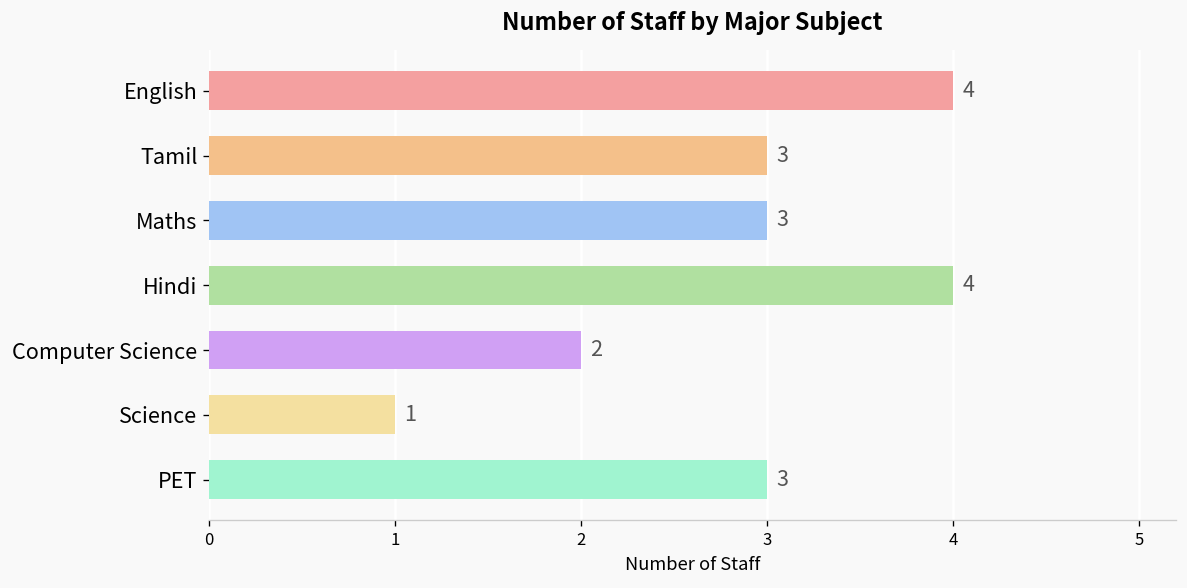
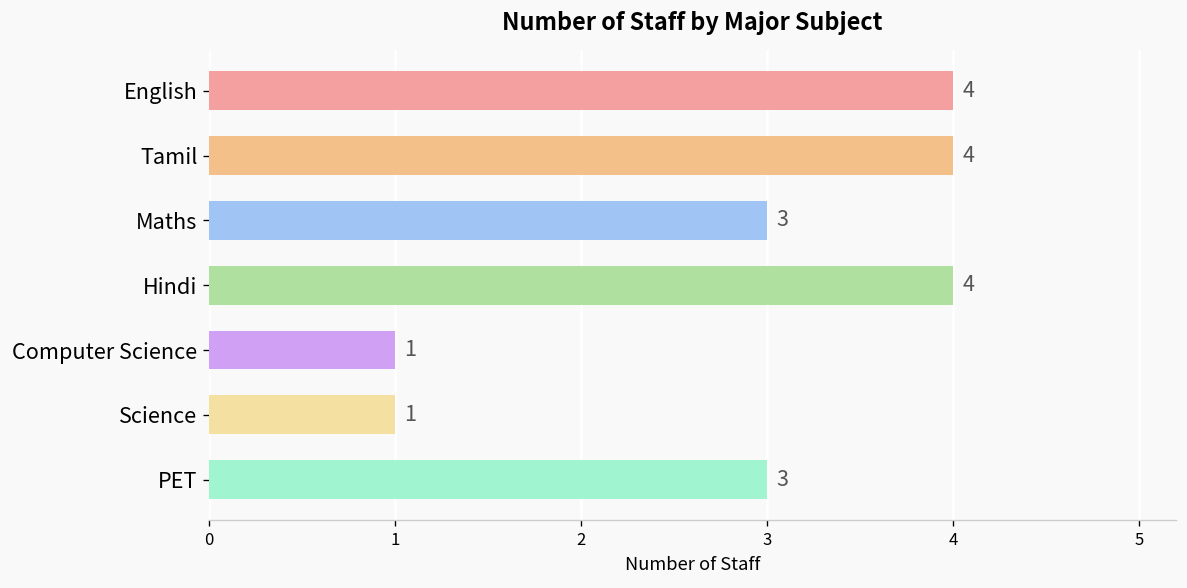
  {
    "English": 4,
-   "Tamil": 3,
+   "Tamil": 4,
    "Maths": 3,
    "Hindi": 4,
-   "Computer Science": 2,
+   "Computer Science": 1,
    "Science": 1,
    "PET": 3
  }
